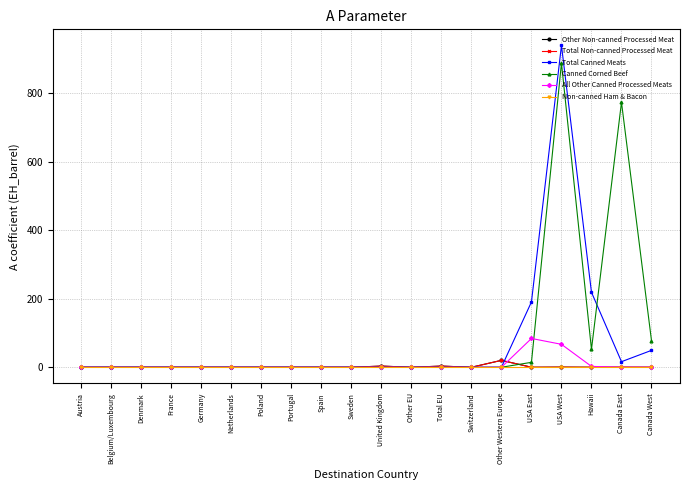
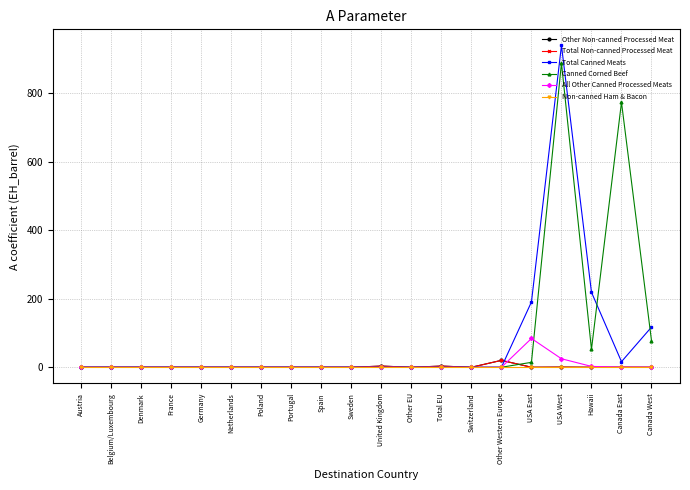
  {
    "Total Non-canned Processed Meat": {
      "Other Western Europe": 20
    },
    "Total Canned Meats": {
      "USA East": 190,
      "USA West": 940,
      "Hawaii": 220,
      "Canada East": 20,
-     "Canada West": 50
+     "Canada West": 120
    },
    "Canned Corned Beef": {
      "USA East": 10,
      "USA West": 890,
      "Hawaii": 50,
      "Canada East": 770,
      "Canada West": 80
    },
    "All Other Canned Processed Meats": {
      "USA East": 80,
-     "USA West": 70
+     "USA West": 20
    }
  }
